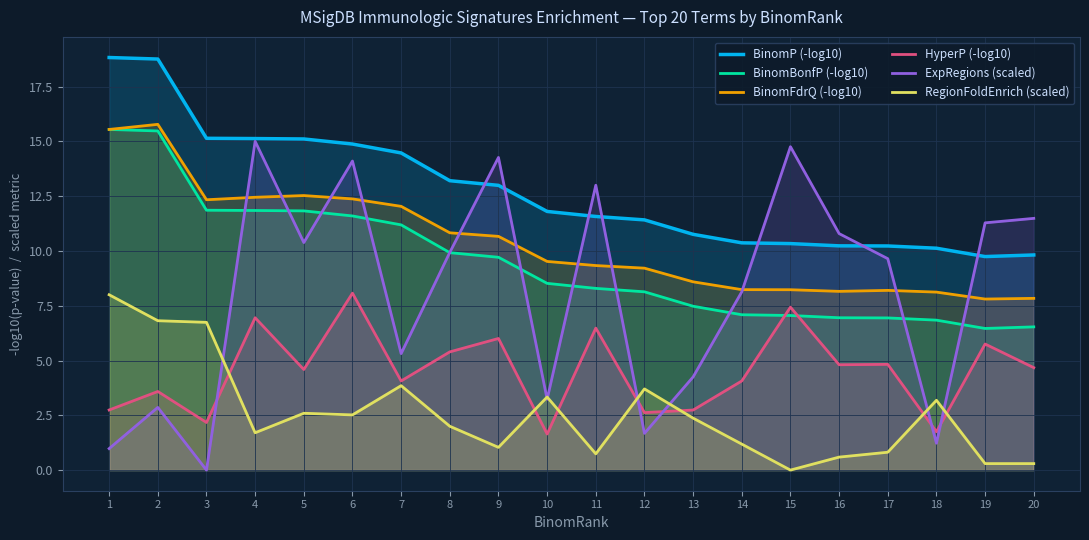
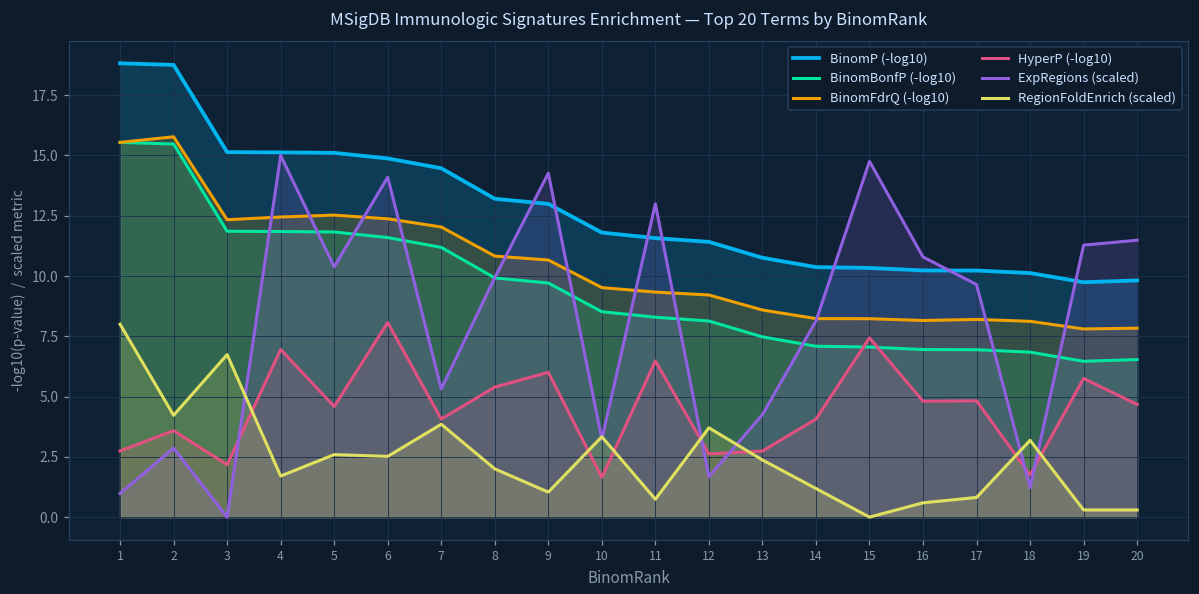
  {
    "BinomP (-log10)": {
      "1": 18.8,
      "2": 18.8,
      "3": 15.1,
      "4": 15.1,
      "5": 15.1,
      "6": 14.9,
      "7": 14.5,
      "8": 13.2,
      "9": 13.0,
      "10": 11.8,
      "11": 11.6,
      "12": 11.4,
      "13": 10.8,
      "14": 10.4,
      "15": 10.3,
      "16": 10.2,
      "17": 10.2,
      "18": 10.1,
      "19": 9.7,
      "20": 9.8
    },
    "BinomBonfP (-log10)": {
      "2": 15.5,
      "3": 11.9,
      "4": 11.8,
      "5": 11.8,
      "6": 11.6,
      "7": 11.2,
      "9": 9.7,
      "10": 8.5,
      "11": 8.3,
      "12": 8.1,
      "13": 7.5,
      "14": 7.1,
      "15": 7.1,
      "16": 7.0,
      "17": 6.9,
      "18": 6.8,
      "19": 6.5,
      "20": 6.5
    },
    "BinomFdrQ (-log10)": {
      "2": 15.8,
      "3": 12.3,
      "4": 12.4,
      "5": 12.5,
      "6": 12.4,
      "7": 12.0,
      "8": 10.8,
      "9": 10.7,
      "10": 9.5,
      "11": 9.3,
      "12": 9.2,
      "13": 8.6,
      "15": 8.2,
      "16": 8.2,
      "17": 8.2,
      "18": 8.1,
      "19": 7.8,
      "20": 7.8
    },
    "HyperP (-log10)": {
      "1": 2.7,
      "2": 3.6,
      "3": 2.2,
      "4": 7.0,
      "5": 4.6,
      "6": 8.1,
      "7": 4.1,
      "8": 5.4,
      "9": 6.0,
      "10": 1.6,
      "11": 6.5,
      "12": 2.6,
      "13": 2.7,
      "14": 4.1,
      "15": 7.4,
      "16": 4.8,
      "17": 4.8,
      "18": 1.7,
      "19": 5.8,
      "20": 4.7
    },
    "ExpRegions (scaled)": {
      "1": 1.0,
      "2": 2.9,
      "3": 0.0,
      "4": 15.0,
      "5": 10.4,
      "6": 14.1,
      "7": 5.3,
      "9": 14.3,
      "11": 13.0,
      "12": 1.7,
      "13": 4.3,
      "15": 14.8,
      "16": 10.8,
      "17": 9.6,
      "18": 1.2,
      "19": 11.3,
      "20": 11.5
    },
    "RegionFoldEnrich (scaled)": {
      "1": 8.0,
-     "2": 6.8,
+     "2": 4.2,
      "3": 6.7,
      "4": 1.7,
      "5": 2.6,
      "6": 2.5,
      "7": 3.9,
      "8": 2.0,
      "9": 1.0,
      "11": 0.7,
      "12": 3.7,
      "13": 2.4,
      "14": 1.2,
      "15": 0.0,
      "16": 0.6,
      "17": 0.8,
      "18": 3.2,
      "19": 0.3,
      "20": 0.3
    }
  }
